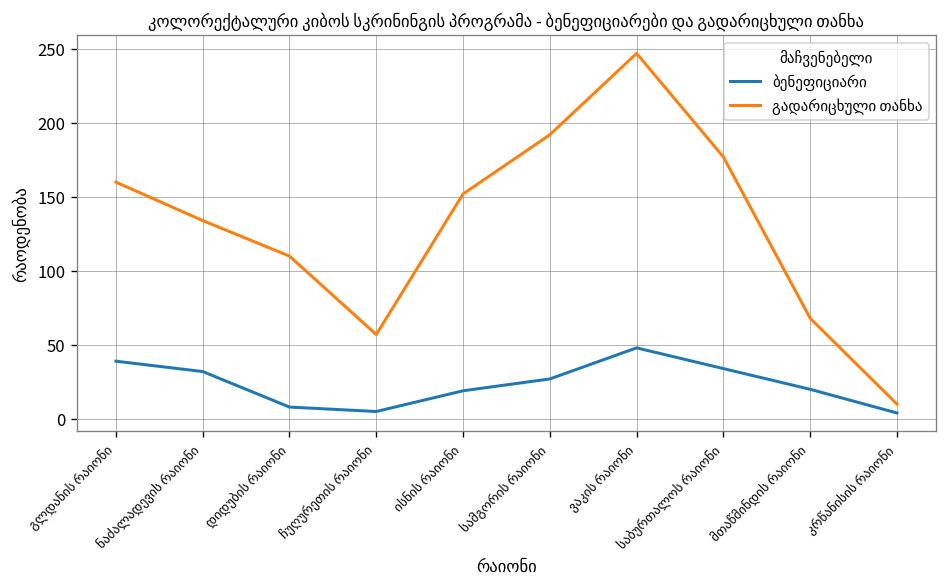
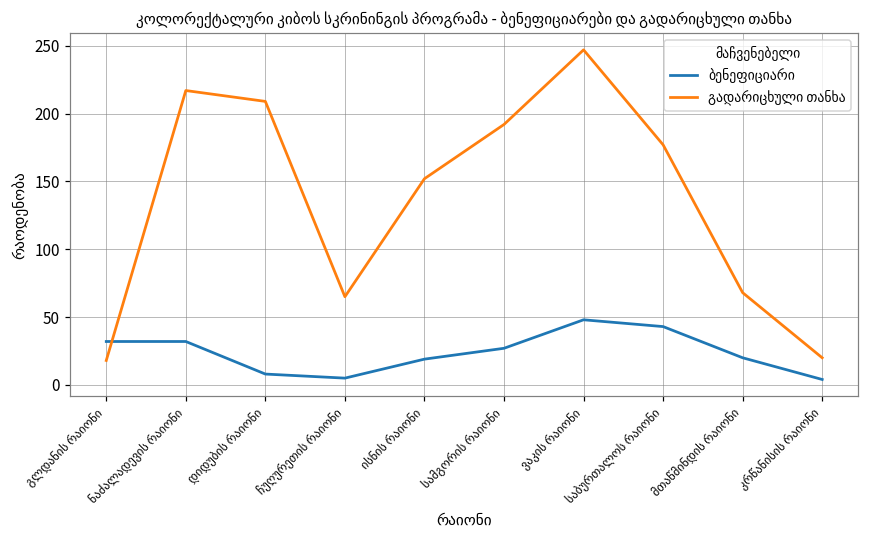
  {
    "ბენეფიციარი": {
-     "გლდანის რაიონი": 39,
+     "გლდანის რაიონი": 32,
      "ნაძალადევის რაიონი": 32,
      "დიდუბის რაიონი": 8,
      "ჩუღურეთის რაიონი": 5,
      "ისნის რაიონი": 19,
      "სამგორის რაიონი": 27,
      "ვაკის რაიონი": 48,
-     "საბურთალოს რაიონი": 34,
+     "საბურთალოს რაიონი": 43,
      "მთაწმინდის რაიონი": 20,
      "კრწანისის რაიონი": 4
    },
    "გადარიცხული თანხა": {
-     "გლდანის რაიონი": 160,
-     "ნაძალადევის რაიონი": 134,
-     "დიდუბის რაიონი": 110,
-     "ჩუღურეთის რაიონი": 57,
+     "გლდანის რაიონი": 18,
+     "ნაძალადევის რაიონი": 217,
+     "დიდუბის რაიონი": 209,
+     "ჩუღურეთის რაიონი": 65,
      "ისნის რაიონი": 152,
      "სამგორის რაიონი": 192,
      "ვაკის რაიონი": 247,
      "საბურთალოს რაიონი": 177,
      "მთაწმინდის რაიონი": 68,
-     "კრწანისის რაიონი": 10
+     "კრწანისის რაიონი": 20
    }
  }
